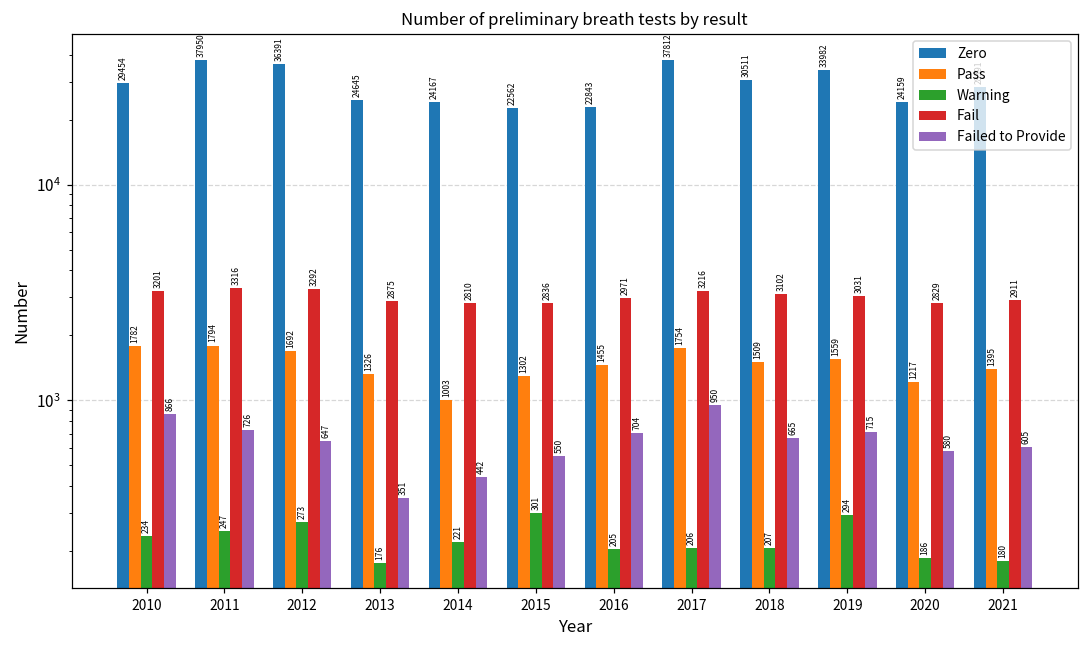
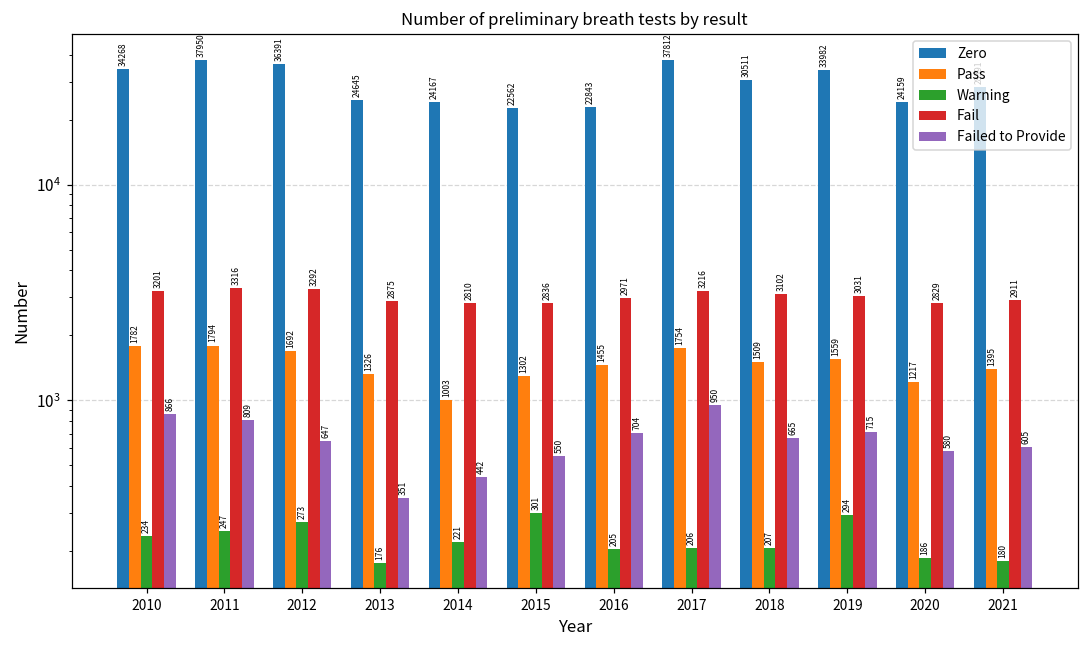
  {
    "Zero": {
-     "2010": 29454,
+     "2010": 34268,
      "2011": 37950,
      "2012": 36391,
      "2013": 24645,
      "2014": 24167,
      "2015": 22562,
      "2016": 22843,
      "2017": 37812,
      "2018": 30511,
      "2019": 33982,
      "2020": 24159
    },
    "Pass": {
      "2010": 1782,
      "2011": 1794,
      "2012": 1692,
      "2013": 1326,
      "2014": 1003,
      "2015": 1302,
      "2016": 1455,
      "2017": 1754,
      "2018": 1509,
      "2019": 1559,
      "2020": 1217,
      "2021": 1395
    },
    "Warning": {
      "2010": 234,
      "2011": 247,
      "2012": 273,
      "2013": 176,
      "2014": 221,
      "2015": 301,
      "2016": 205,
      "2017": 206,
      "2018": 207,
      "2019": 294,
      "2020": 186,
      "2021": 180
    },
    "Fail": {
      "2010": 3201,
      "2011": 3316,
      "2012": 3292,
      "2013": 2875,
      "2014": 2810,
      "2015": 2836,
      "2016": 2971,
      "2017": 3216,
      "2018": 3102,
      "2019": 3031,
      "2020": 2829,
      "2021": 2911
    },
    "Failed to Provide": {
      "2010": 866,
-     "2011": 726,
+     "2011": 809,
      "2012": 647,
      "2013": 351,
      "2014": 442,
      "2015": 550,
      "2016": 704,
      "2017": 950,
      "2018": 665,
      "2019": 715,
      "2020": 580,
      "2021": 605
    }
  }
